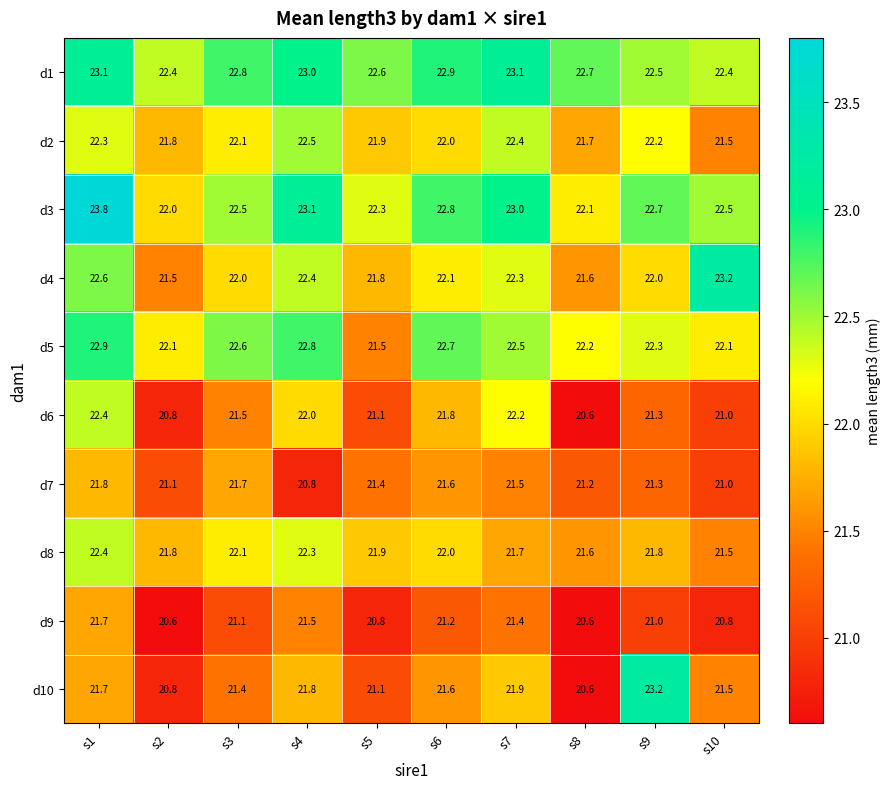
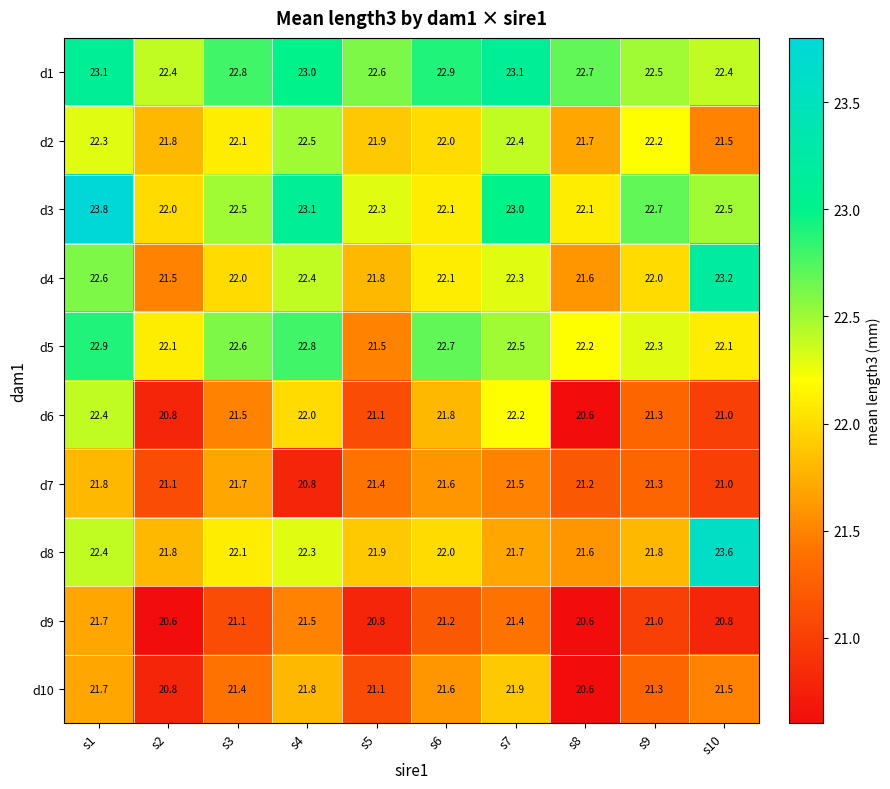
  {
    "d1": {
      "s1": 23.1,
      "s2": 22.4,
      "s3": 22.8,
      "s4": 23.0,
      "s5": 22.6,
      "s6": 22.9,
      "s7": 23.1,
      "s8": 22.7,
      "s9": 22.5,
      "s10": 22.4
    },
    "d2": {
      "s1": 22.3,
      "s2": 21.8,
      "s3": 22.1,
      "s4": 22.5,
      "s5": 21.9,
      "s6": 22.0,
      "s7": 22.4,
      "s8": 21.7,
      "s9": 22.2,
      "s10": 21.5
    },
    "d3": {
      "s1": 23.8,
      "s2": 22.0,
      "s3": 22.5,
      "s4": 23.1,
      "s5": 22.3,
-     "s6": 22.8,
+     "s6": 22.1,
      "s7": 23.0,
      "s8": 22.1,
      "s9": 22.7,
      "s10": 22.5
    },
    "d4": {
      "s1": 22.6,
      "s2": 21.5,
      "s3": 22.0,
      "s4": 22.4,
      "s5": 21.8,
      "s6": 22.1,
      "s7": 22.3,
      "s8": 21.6,
      "s9": 22.0,
      "s10": 23.2
    },
    "d5": {
      "s1": 22.9,
      "s2": 22.1,
      "s3": 22.6,
      "s4": 22.8,
      "s5": 21.5,
      "s6": 22.7,
      "s7": 22.5,
      "s8": 22.2,
      "s9": 22.3,
      "s10": 22.1
    },
    "d6": {
      "s1": 22.4,
      "s2": 20.8,
      "s3": 21.5,
      "s4": 22.0,
      "s5": 21.1,
      "s6": 21.8,
      "s7": 22.2,
      "s8": 20.6,
      "s9": 21.3,
      "s10": 21.0
    },
    "d7": {
      "s1": 21.8,
      "s2": 21.1,
      "s3": 21.7,
      "s4": 20.8,
      "s5": 21.4,
      "s6": 21.6,
      "s7": 21.5,
      "s8": 21.2,
      "s9": 21.3,
      "s10": 21.0
    },
    "d8": {
      "s1": 22.4,
      "s2": 21.8,
      "s3": 22.1,
      "s4": 22.3,
      "s5": 21.9,
      "s6": 22.0,
      "s7": 21.7,
      "s8": 21.6,
      "s9": 21.8,
-     "s10": 21.5
+     "s10": 23.6
    },
    "d9": {
      "s1": 21.7,
      "s2": 20.6,
      "s3": 21.1,
      "s4": 21.5,
      "s5": 20.8,
      "s6": 21.2,
      "s7": 21.4,
      "s8": 20.6,
      "s9": 21.0,
      "s10": 20.8
    },
    "d10": {
      "s1": 21.7,
      "s2": 20.8,
      "s3": 21.4,
      "s4": 21.8,
      "s5": 21.1,
      "s6": 21.6,
      "s7": 21.9,
      "s8": 20.6,
-     "s9": 23.2,
+     "s9": 21.3,
      "s10": 21.5
    }
  }
